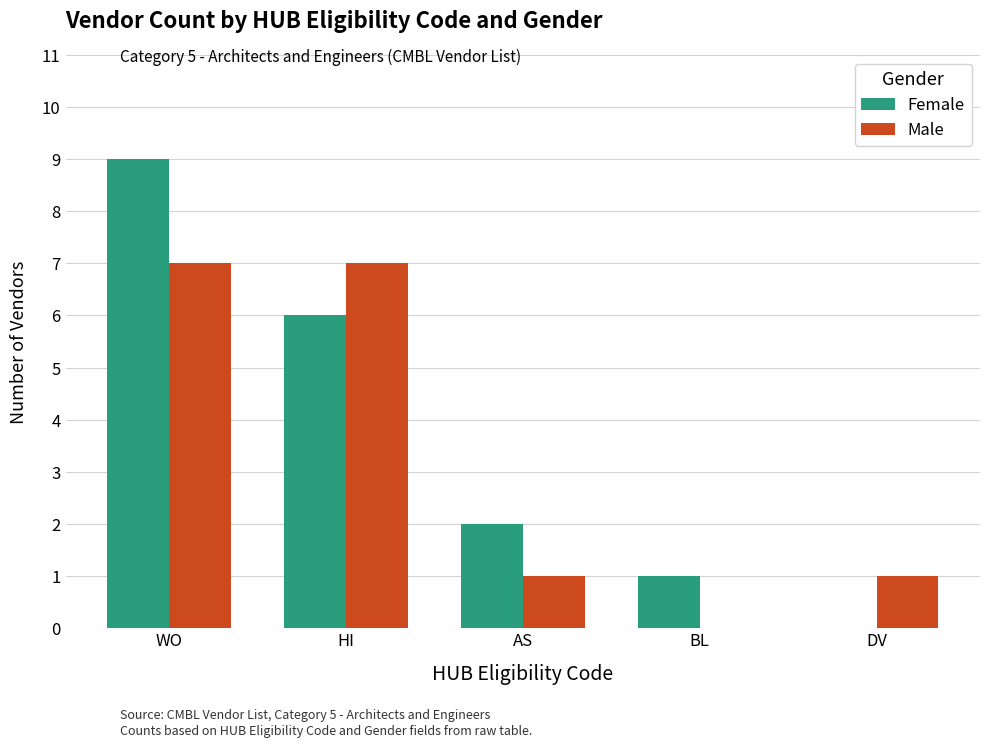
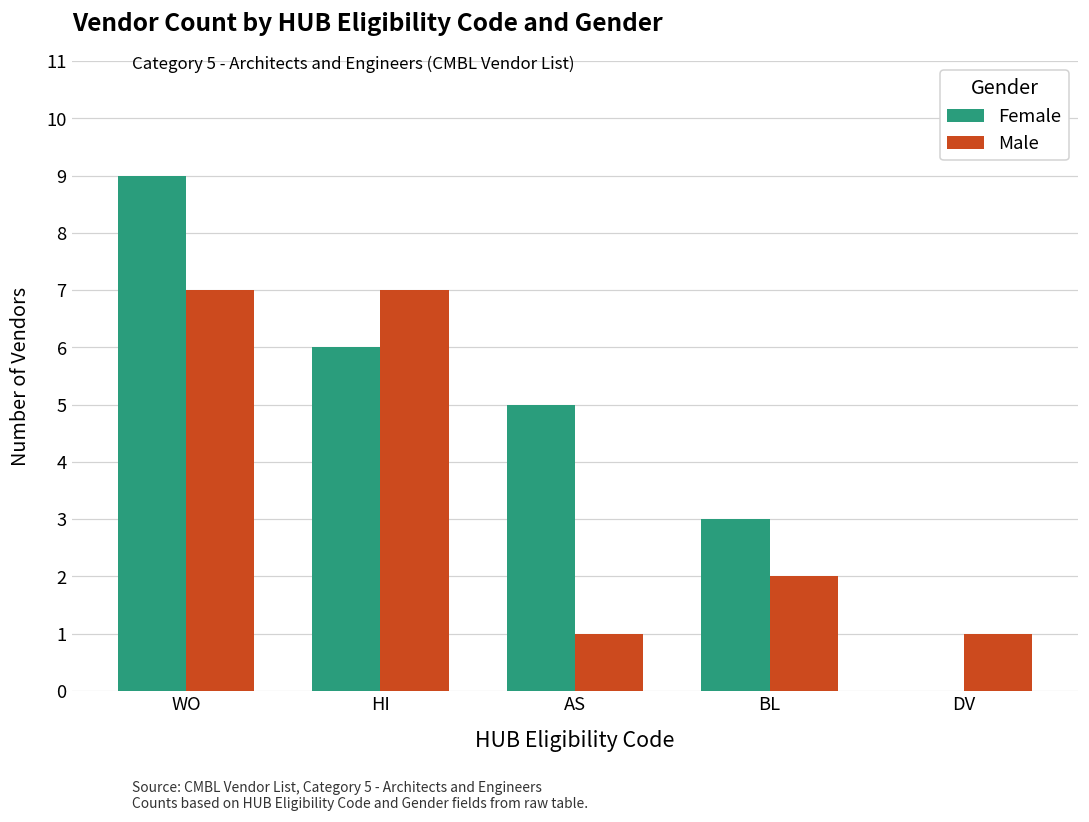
  {
    "Female": {
      "WO": 9,
      "HI": 6,
-     "AS": 2,
-     "BL": 1,
+     "AS": 5,
+     "BL": 3,
      "DV": 0
    },
    "Male": {
      "WO": 7,
      "HI": 7,
      "AS": 1,
-     "BL": 0,
+     "BL": 2,
      "DV": 1
    }
  }
